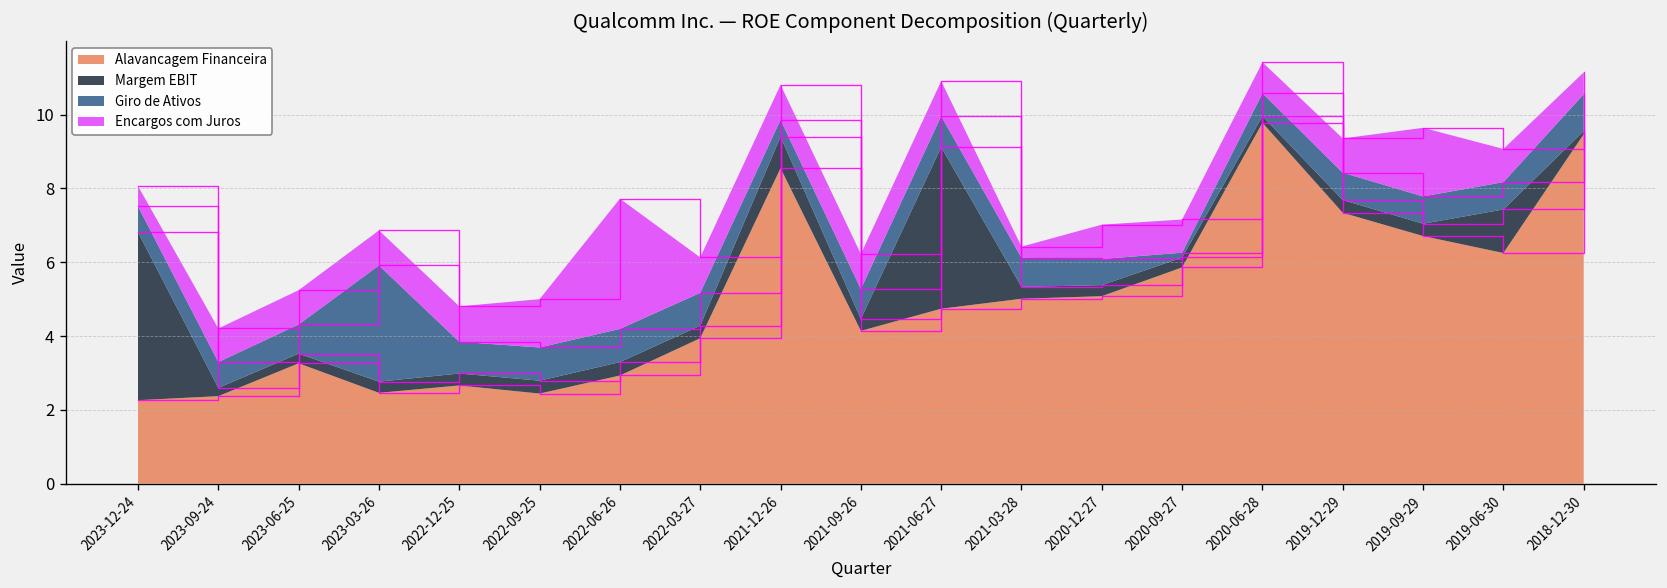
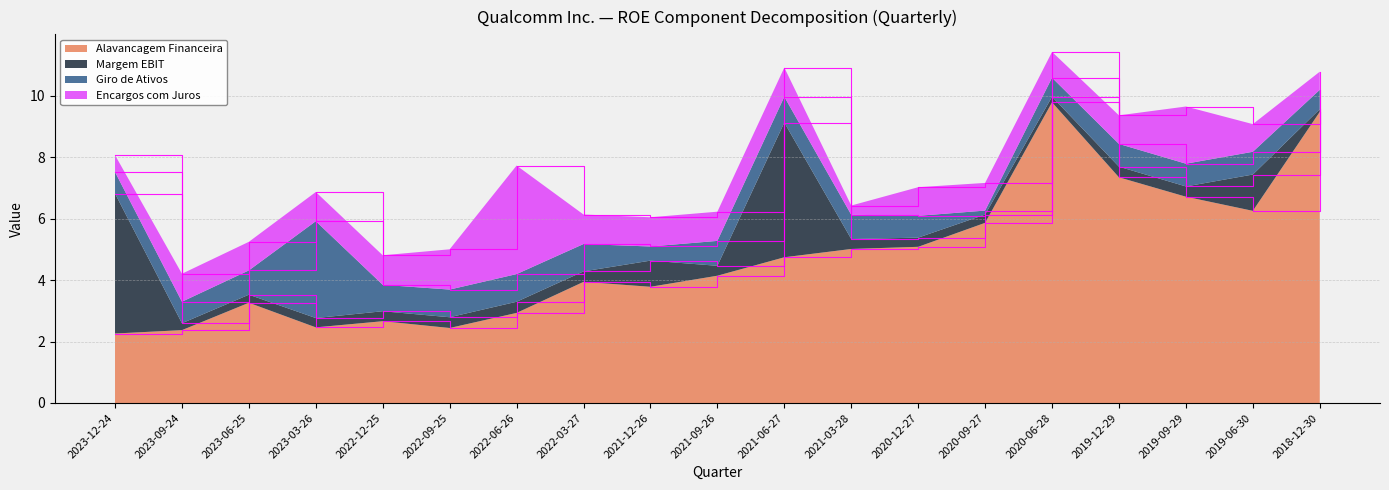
  {
    "Alavancagem Financeira": {
      "2023-12-24": 2.3,
      "2023-09-24": 2.4,
      "2023-06-25": 3.3,
      "2023-03-26": 2.5,
      "2022-12-25": 2.7,
      "2022-09-25": 2.4,
      "2022-06-26": 2.9,
      "2022-03-27": 3.9,
-     "2021-12-26": 8.6,
+     "2021-12-26": 3.8,
      "2021-09-26": 4.1,
      "2021-06-27": 4.7,
      "2021-03-28": 5.0,
      "2020-12-27": 5.1,
      "2020-09-27": 5.9,
      "2020-06-28": 9.8,
      "2019-12-29": 7.3,
      "2019-09-29": 6.7,
      "2019-06-30": 6.3,
      "2018-12-30": 9.5
    },
    "Margem EBIT": {
      "2023-12-24": 4.6,
      "2023-09-24": 0.2,
      "2023-06-25": 0.3,
      "2023-03-26": 0.3,
      "2022-12-25": 0.3,
      "2022-09-25": 0.3,
      "2022-06-26": 0.4,
      "2022-03-27": 0.3,
      "2021-12-26": 0.9,
      "2021-09-26": 0.3,
      "2021-06-27": 4.4,
      "2021-03-28": 0.3,
      "2020-12-27": 0.3,
      "2020-09-27": 0.3,
      "2020-06-28": 0.2,
      "2019-12-29": 0.3,
      "2019-09-29": 0.3,
      "2019-06-30": 1.2,
      "2018-12-30": 0.1
    },
    "Giro de Ativos": {
      "2023-12-24": 0.7,
      "2023-09-24": 0.7,
      "2023-06-25": 0.8,
      "2023-03-26": 3.2,
      "2022-12-25": 0.9,
      "2022-09-25": 0.9,
      "2022-06-26": 0.9,
      "2022-03-27": 0.9,
      "2021-12-26": 0.5,
      "2021-09-26": 0.8,
      "2021-06-27": 0.8,
      "2021-03-28": 0.8,
      "2020-12-27": 0.7,
      "2020-09-27": 0.1,
      "2020-06-28": 0.6,
      "2019-12-29": 0.7,
      "2019-09-29": 0.7,
      "2019-06-30": 0.7,
-     "2018-12-30": 1.0
+     "2018-12-30": 0.6
    },
    "Encargos com Juros": {
      "2023-12-24": 0.5,
      "2023-09-24": 0.9,
      "2023-06-25": 0.9,
      "2023-03-26": 1.0,
      "2022-12-25": 1.0,
      "2022-09-25": 1.3,
      "2022-06-26": 3.5,
      "2022-03-27": 1.0,
      "2021-12-26": 0.9,
      "2021-09-26": 1.0,
      "2021-06-27": 0.9,
      "2021-03-28": 0.3,
      "2020-12-27": 0.9,
      "2020-09-27": 0.9,
      "2020-06-28": 0.8,
      "2019-12-29": 0.9,
      "2019-09-29": 1.9,
      "2019-06-30": 0.9,
      "2018-12-30": 0.6
    }
  }
